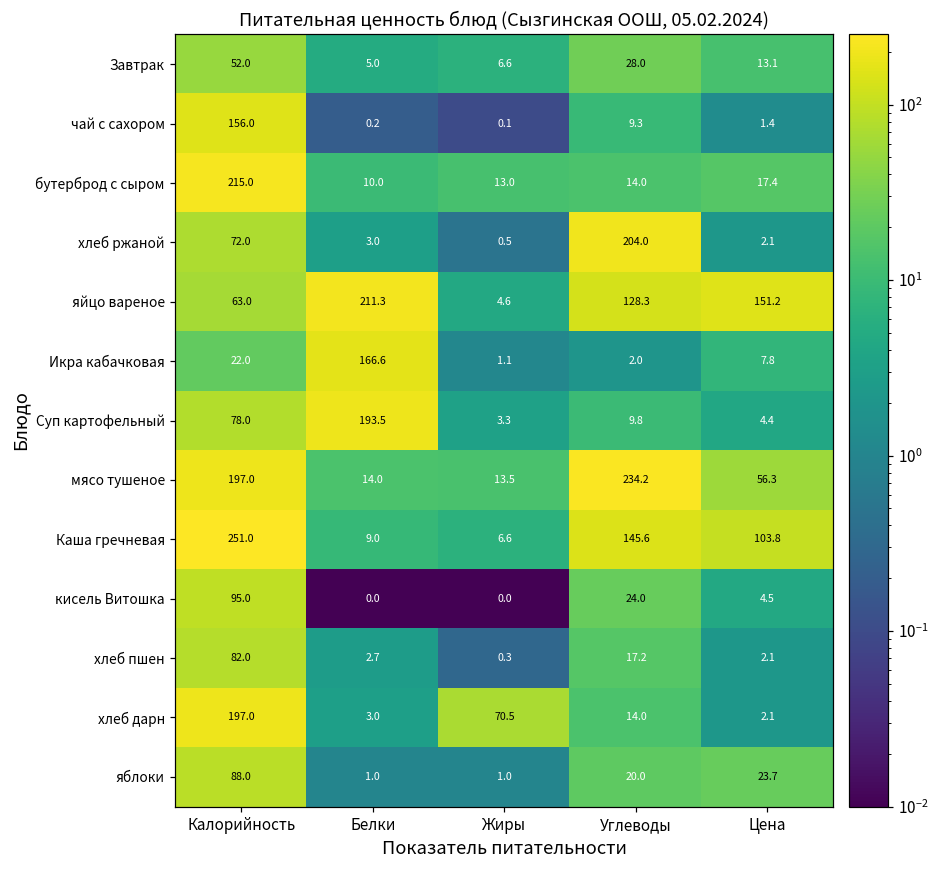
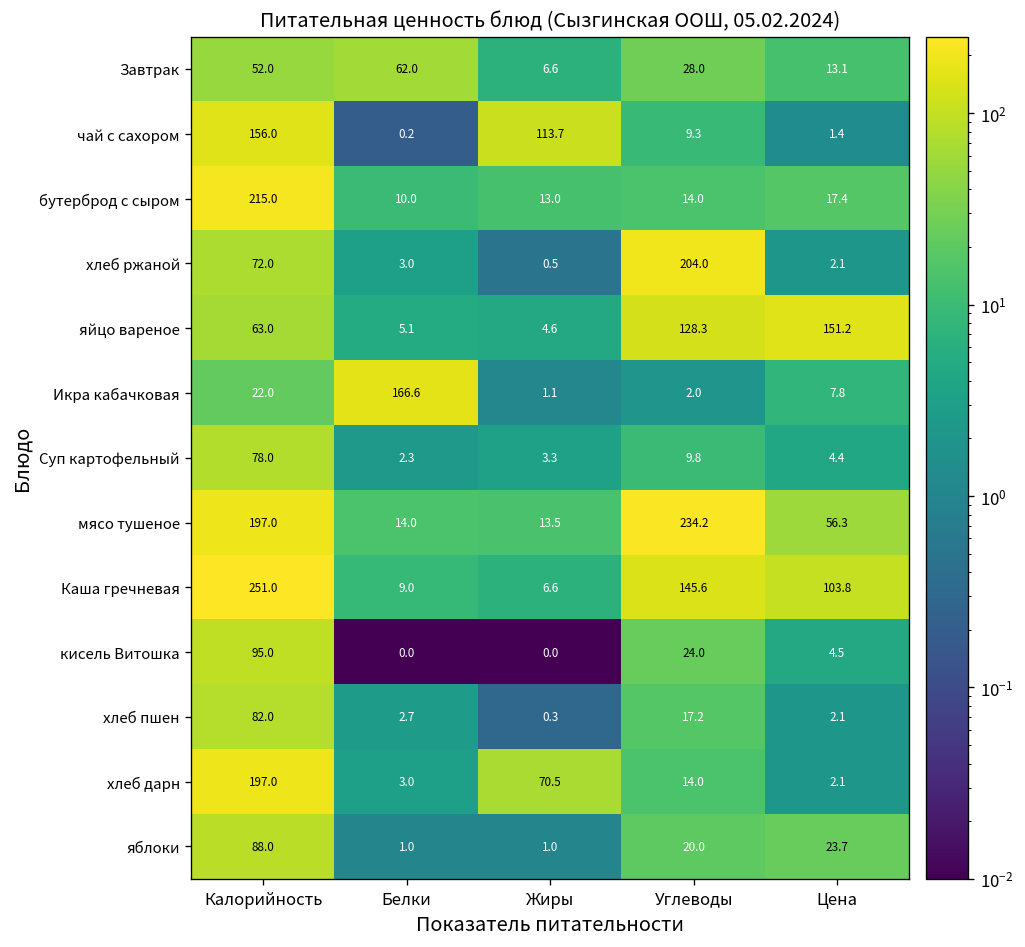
  {
    "Завтрак": {
      "Калорийность": 52.0,
-     "Белки": 5.0,
+     "Белки": 62.0,
      "Жиры": 6.6,
      "Углеводы": 28.0,
      "Цена": 13.1
    },
    "чай с сахором": {
      "Калорийность": 156.0,
      "Белки": 0.2,
-     "Жиры": 0.1,
+     "Жиры": 113.7,
      "Углеводы": 9.3,
      "Цена": 1.4
    },
    "бутерброд с сыром": {
      "Калорийность": 215.0,
      "Белки": 10.0,
      "Жиры": 13.0,
      "Углеводы": 14.0,
      "Цена": 17.4
    },
    "хлеб ржаной": {
      "Калорийность": 72.0,
      "Белки": 3.0,
      "Жиры": 0.5,
      "Углеводы": 204.0,
      "Цена": 2.1
    },
    "яйцо вареное": {
      "Калорийность": 63.0,
-     "Белки": 211.3,
+     "Белки": 5.1,
      "Жиры": 4.6,
      "Углеводы": 128.3,
      "Цена": 151.2
    },
    "Икра кабачковая": {
      "Калорийность": 22.0,
      "Белки": 166.6,
      "Жиры": 1.1,
      "Углеводы": 2.0,
      "Цена": 7.8
    },
    "Суп картофельный": {
      "Калорийность": 78.0,
-     "Белки": 193.5,
+     "Белки": 2.3,
      "Жиры": 3.3,
      "Углеводы": 9.8,
      "Цена": 4.4
    },
    "мясо тушеное": {
      "Калорийность": 197.0,
      "Белки": 14.0,
      "Жиры": 13.5,
      "Углеводы": 234.2,
      "Цена": 56.3
    },
    "Каша гречневая": {
      "Калорийность": 251.0,
      "Белки": 9.0,
      "Жиры": 6.6,
      "Углеводы": 145.6,
      "Цена": 103.8
    },
    "кисель Витошка": {
      "Калорийность": 95.0,
      "Белки": 0.0,
      "Жиры": 0.0,
      "Углеводы": 24.0,
      "Цена": 4.5
    },
    "хлеб пшен": {
      "Калорийность": 82.0,
      "Белки": 2.7,
      "Жиры": 0.3,
      "Углеводы": 17.2,
      "Цена": 2.1
    },
    "хлеб дарн": {
      "Калорийность": 197.0,
      "Белки": 3.0,
      "Жиры": 70.5,
      "Углеводы": 14.0,
      "Цена": 2.1
    },
    "яблоки": {
      "Калорийность": 88.0,
      "Белки": 1.0,
      "Жиры": 1.0,
      "Углеводы": 20.0,
      "Цена": 23.7
    }
  }
